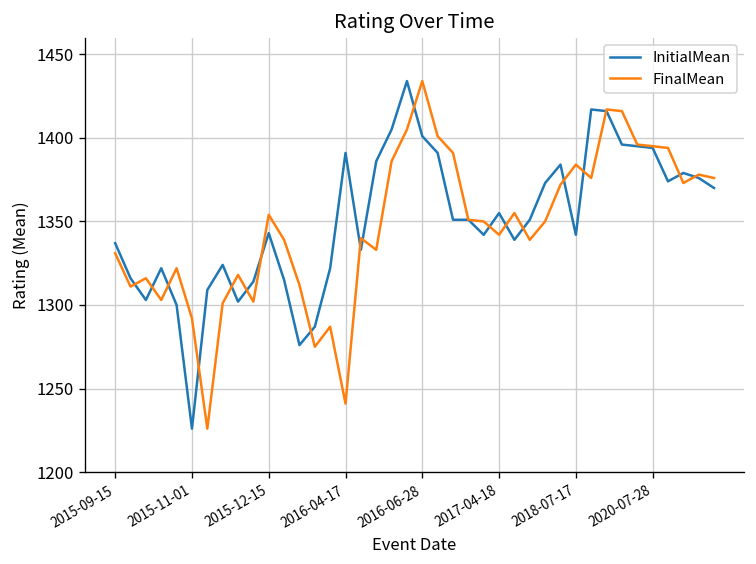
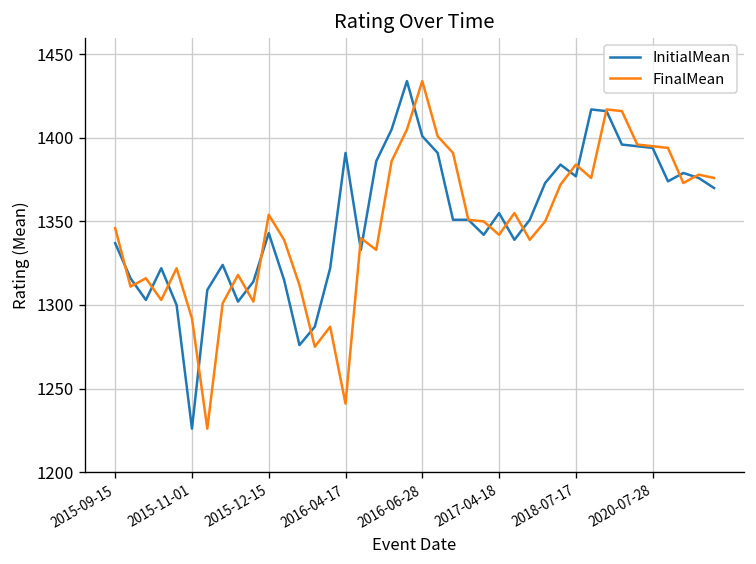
  {
    "InitialMean": {
      "2015-09-15": 1337,
      "2015-11-01": 1226,
      "2015-12-15": 1343,
      "2016-04-17": 1391,
      "2016-06-28": 1401,
      "2017-04-18": 1355,
-     "2018-07-17": 1342
+     "2018-07-17": 1377
    },
    "FinalMean": {
-     "2015-09-15": 1331,
+     "2015-09-15": 1346,
      "2015-11-01": 1292,
      "2015-12-15": 1354,
      "2016-04-17": 1241,
      "2016-06-28": 1434,
      "2017-04-18": 1342,
      "2018-07-17": 1384
    }
  }
